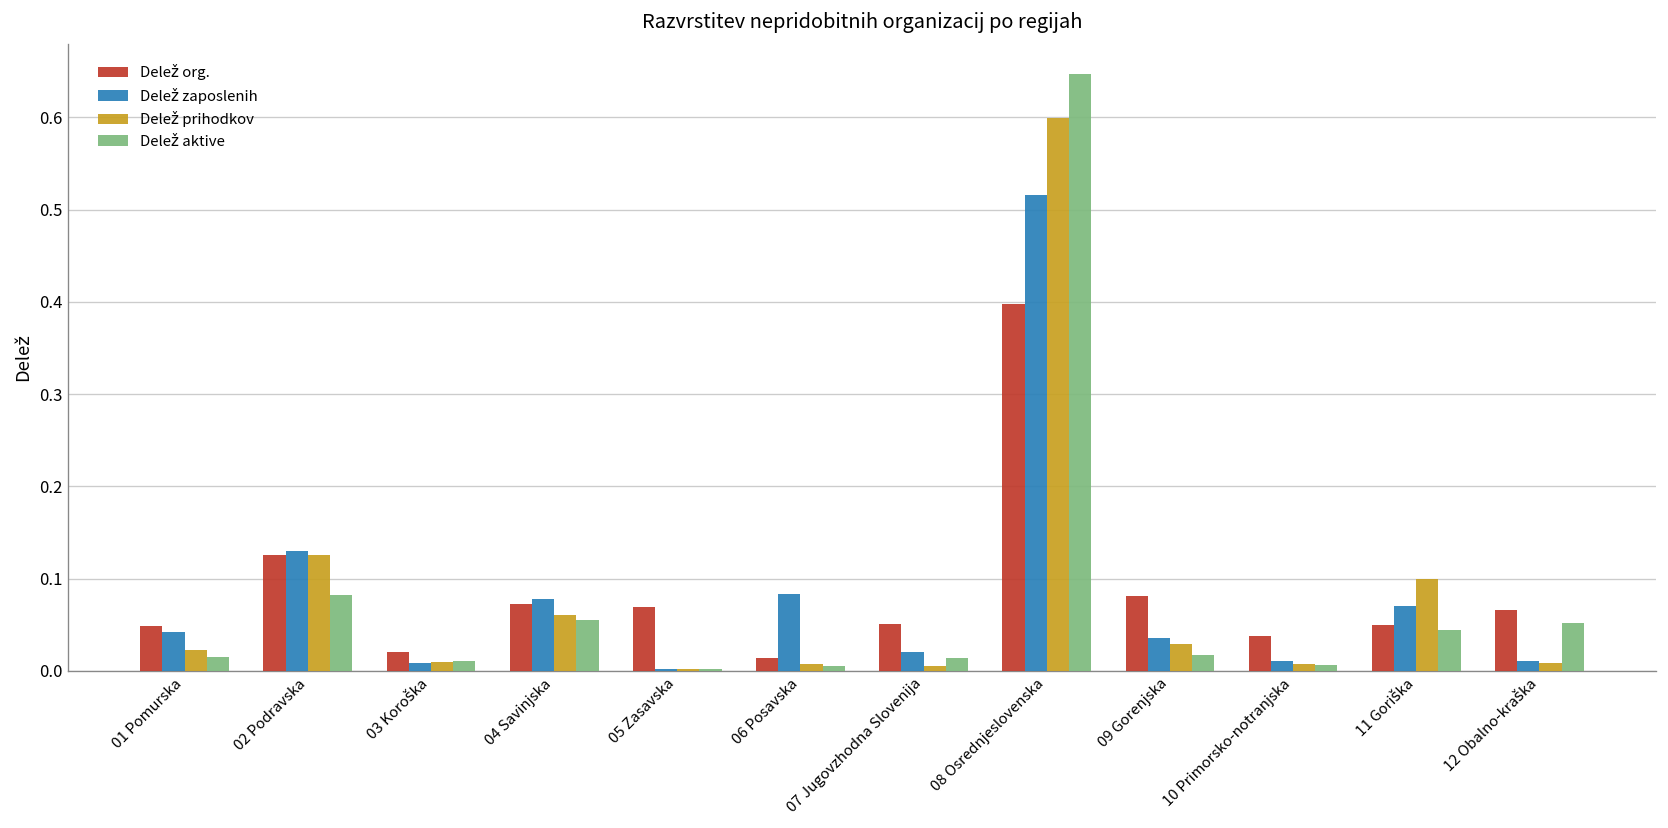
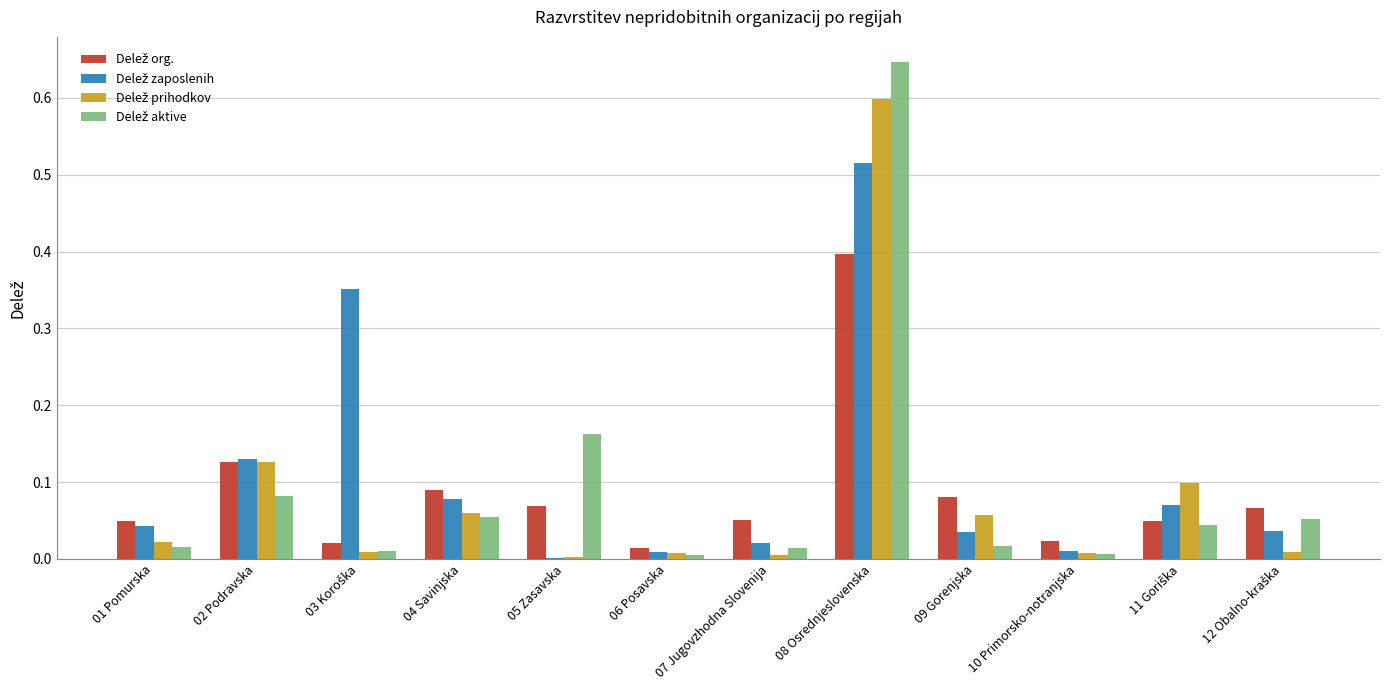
  {
    "Delež org.": {
      "01 Pomurska": 0.05,
      "02 Podravska": 0.13,
      "03 Koroška": 0.02,
-     "04 Savinjska": 0.07,
+     "04 Savinjska": 0.09,
      "05 Zasavska": 0.07,
      "06 Posavska": 0.01,
      "07 Jugovzhodna Slovenija": 0.05,
      "08 Osrednjeslovenska": 0.40,
      "09 Gorenjska": 0.08,
-     "10 Primorsko-notranjska": 0.04,
+     "10 Primorsko-notranjska": 0.02,
      "11 Goriška": 0.05,
      "12 Obalno-kraška": 0.07
    },
    "Delež zaposlenih": {
      "01 Pomurska": 0.04,
      "02 Podravska": 0.13,
-     "03 Koroška": 0.01,
+     "03 Koroška": 0.35,
      "04 Savinjska": 0.08,
-     "06 Posavska": 0.08,
+     "06 Posavska": 0.01,
      "07 Jugovzhodna Slovenija": 0.02,
      "08 Osrednjeslovenska": 0.52,
      "09 Gorenjska": 0.04,
      "10 Primorsko-notranjska": 0.01,
      "11 Goriška": 0.07,
-     "12 Obalno-kraška": 0.01
+     "12 Obalno-kraška": 0.04
    },
    "Delež prihodkov": {
      "01 Pomurska": 0.02,
      "02 Podravska": 0.13,
      "03 Koroška": 0.01,
      "04 Savinjska": 0.06,
      "06 Posavska": 0.01,
      "07 Jugovzhodna Slovenija": 0.01,
      "08 Osrednjeslovenska": 0.60,
-     "09 Gorenjska": 0.03,
+     "09 Gorenjska": 0.06,
      "10 Primorsko-notranjska": 0.01,
      "11 Goriška": 0.10,
      "12 Obalno-kraška": 0.01
    },
    "Delež aktive": {
      "01 Pomurska": 0.02,
      "02 Podravska": 0.08,
      "03 Koroška": 0.01,
      "04 Savinjska": 0.06,
-     "05 Zasavska": 0.00,
+     "05 Zasavska": 0.16,
      "06 Posavska": 0.00,
      "07 Jugovzhodna Slovenija": 0.01,
      "08 Osrednjeslovenska": 0.65,
      "09 Gorenjska": 0.02,
      "10 Primorsko-notranjska": 0.01,
      "11 Goriška": 0.04,
      "12 Obalno-kraška": 0.05
    }
  }
